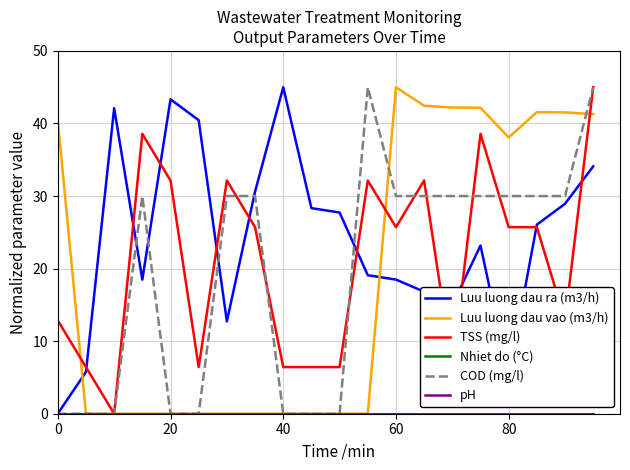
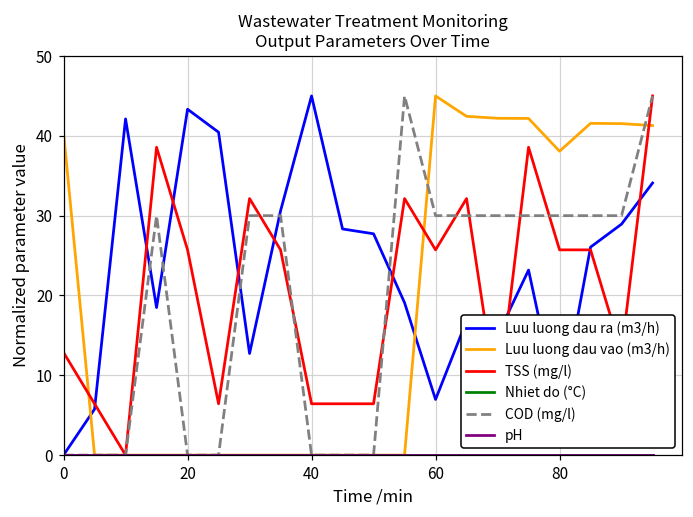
  {
    "Luu luong dau ra (m3/h)": {
      "20": 43,
      "40": 45,
-     "60": 18
+     "60": 7
    },
    "Luu luong dau vao (m3/h)": {
      "0": 40,
      "60": 45,
      "80": 38
    },
    "TSS (mg/l)": {
      "0": 13,
-     "20": 32,
+     "20": 26,
      "40": 6,
      "60": 26,
      "80": 26
    },
    "pH": {
      "60": 0,
      "80": 0
    },
    "COD (mg/l)": {
      "60": 30,
      "80": 30
    }
  }
